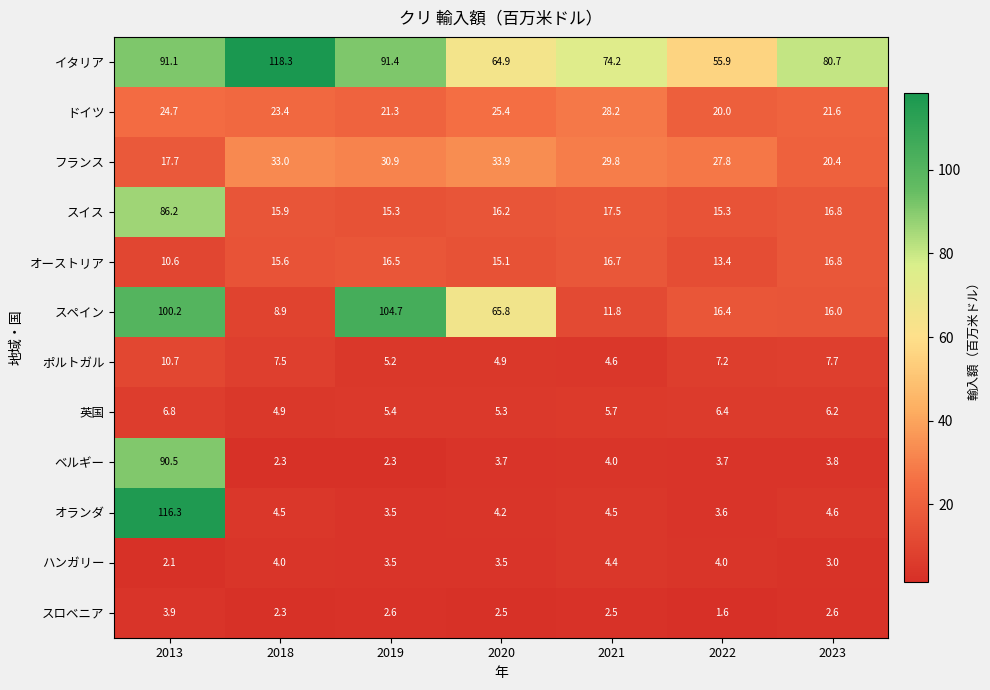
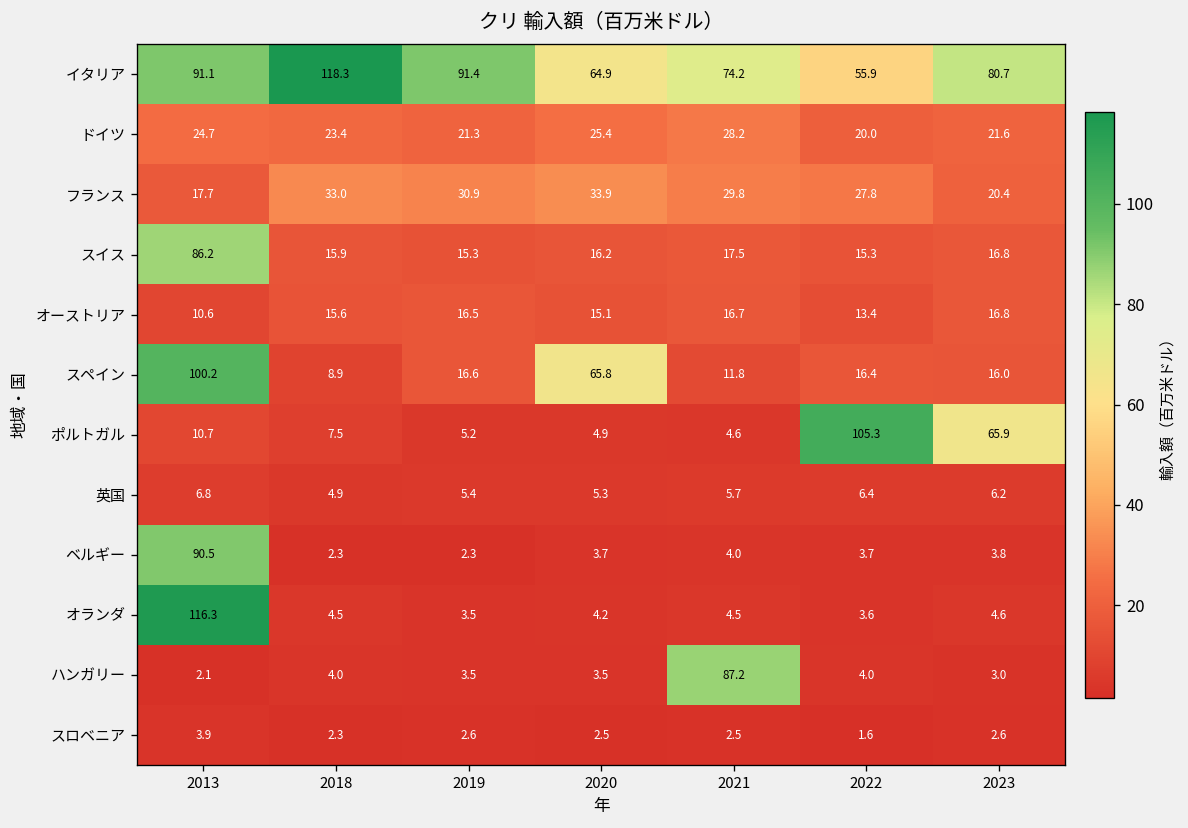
  {
    "イタリア": {
      "2013": 91.1,
      "2018": 118.3,
      "2019": 91.4,
      "2020": 64.9,
      "2021": 74.2,
      "2022": 55.9,
      "2023": 80.7
    },
    "ドイツ": {
      "2013": 24.7,
      "2018": 23.4,
      "2019": 21.3,
      "2020": 25.4,
      "2021": 28.2,
      "2022": 20.0,
      "2023": 21.6
    },
    "フランス": {
      "2013": 17.7,
      "2018": 33.0,
      "2019": 30.9,
      "2020": 33.9,
      "2021": 29.8,
      "2022": 27.8,
      "2023": 20.4
    },
    "スイス": {
      "2013": 86.2,
      "2018": 15.9,
      "2019": 15.3,
      "2020": 16.2,
      "2021": 17.5,
      "2022": 15.3,
      "2023": 16.8
    },
    "オーストリア": {
      "2013": 10.6,
      "2018": 15.6,
      "2019": 16.5,
      "2020": 15.1,
      "2021": 16.7,
      "2022": 13.4,
      "2023": 16.8
    },
    "スペイン": {
      "2013": 100.2,
      "2018": 8.9,
-     "2019": 104.7,
+     "2019": 16.6,
      "2020": 65.8,
      "2021": 11.8,
      "2022": 16.4,
      "2023": 16.0
    },
    "ポルトガル": {
      "2013": 10.7,
      "2018": 7.5,
      "2019": 5.2,
      "2020": 4.9,
      "2021": 4.6,
-     "2022": 7.2,
-     "2023": 7.7
+     "2022": 105.3,
+     "2023": 65.9
    },
    "英国": {
      "2013": 6.8,
      "2018": 4.9,
      "2019": 5.4,
      "2020": 5.3,
      "2021": 5.7,
      "2022": 6.4,
      "2023": 6.2
    },
    "ベルギー": {
      "2013": 90.5,
      "2018": 2.3,
      "2019": 2.3,
      "2020": 3.7,
      "2021": 4.0,
      "2022": 3.7,
      "2023": 3.8
    },
    "オランダ": {
      "2013": 116.3,
      "2018": 4.5,
      "2019": 3.5,
      "2020": 4.2,
      "2021": 4.5,
      "2022": 3.6,
      "2023": 4.6
    },
    "ハンガリー": {
      "2013": 2.1,
      "2018": 4.0,
      "2019": 3.5,
      "2020": 3.5,
-     "2021": 4.4,
+     "2021": 87.2,
      "2022": 4.0,
      "2023": 3.0
    },
    "スロベニア": {
      "2013": 3.9,
      "2018": 2.3,
      "2019": 2.6,
      "2020": 2.5,
      "2021": 2.5,
      "2022": 1.6,
      "2023": 2.6
    }
  }
